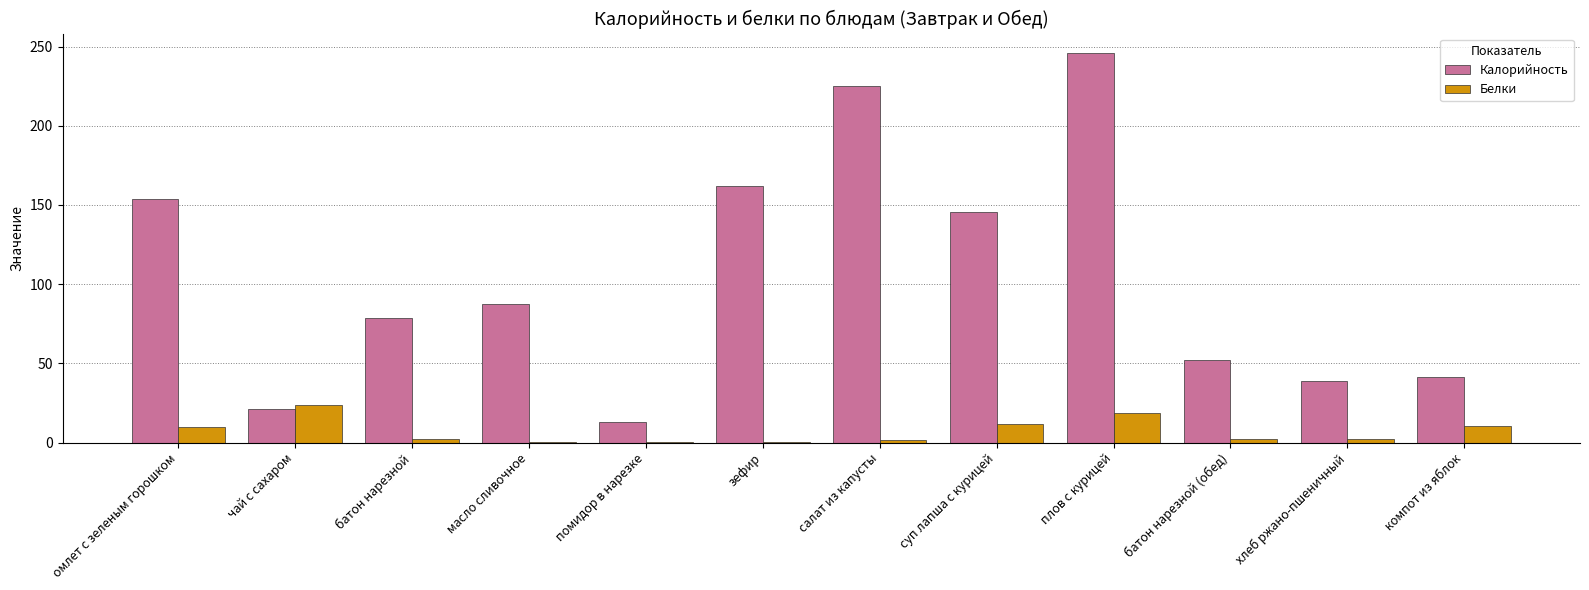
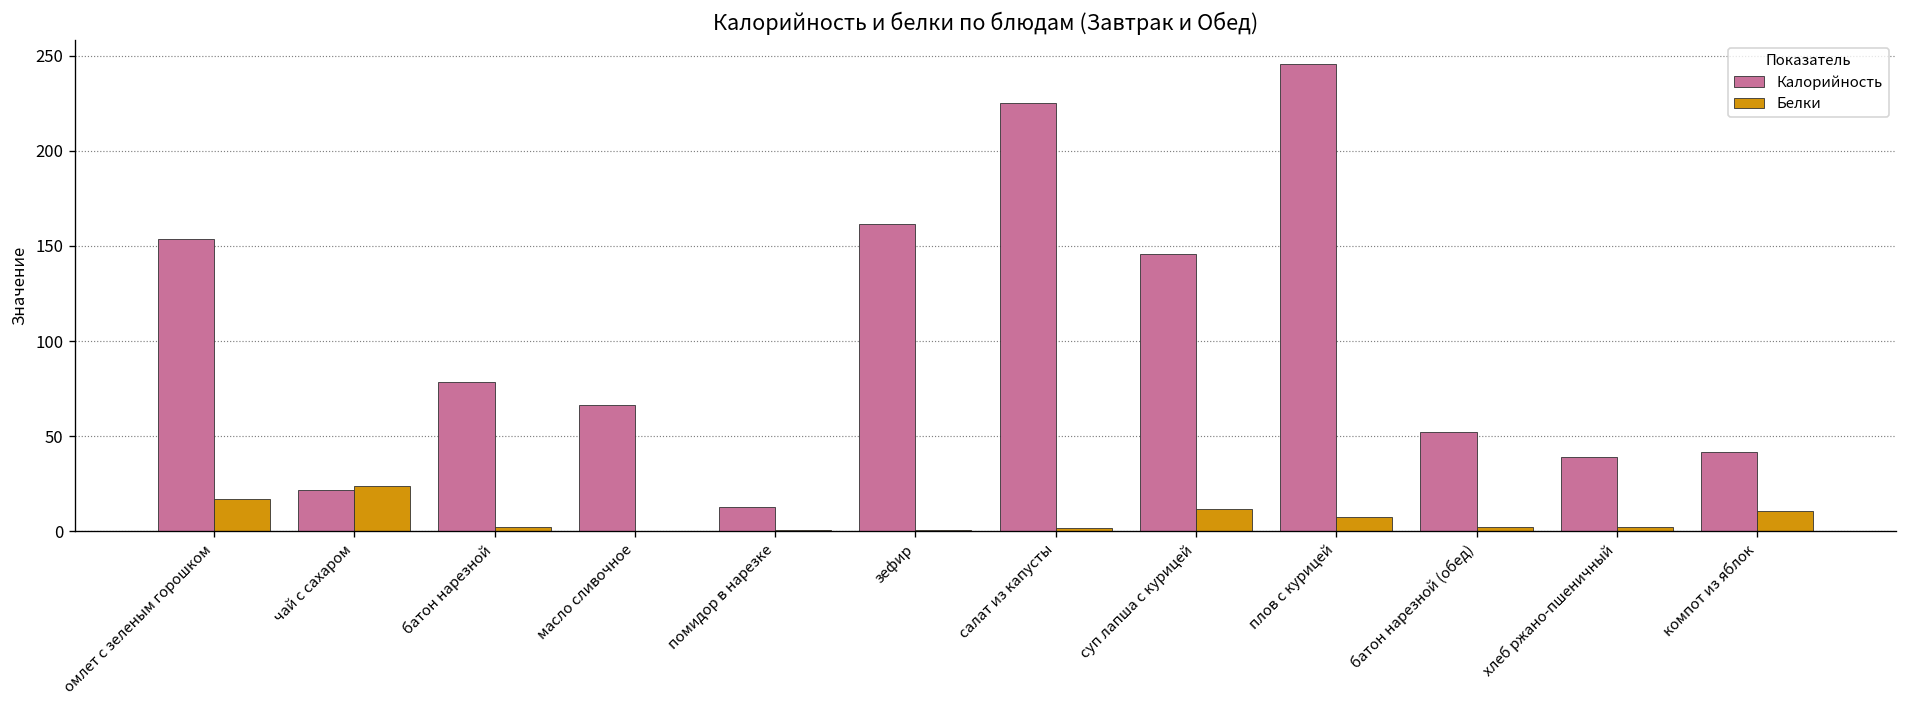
  {
    "Калорийность": {
      "омлет с зеленым горошком": 154,
      "чай с сахаром": 21,
      "батон нарезной": 79,
-     "масло сливочное": 87,
+     "масло сливочное": 66,
      "помидор в нарезке": 13,
      "зефир": 162,
      "салат из капусты": 225,
      "суп лапша с курицей": 146,
      "плов с курицей": 246,
      "батон нарезной (обед)": 52,
      "хлеб ржано-пшеничный": 39,
      "компот из яблок": 42
    },
    "Белки": {
-     "омлет с зеленым горошком": 10,
+     "омлет с зеленым горошком": 17,
      "чай с сахаром": 24,
      "батон нарезной": 2,
      "суп лапша с курицей": 12,
-     "плов с курицей": 19,
+     "плов с курицей": 7,
      "батон нарезной (обед)": 2,
      "хлеб ржано-пшеничный": 2,
      "компот из яблок": 11
    }
  }
